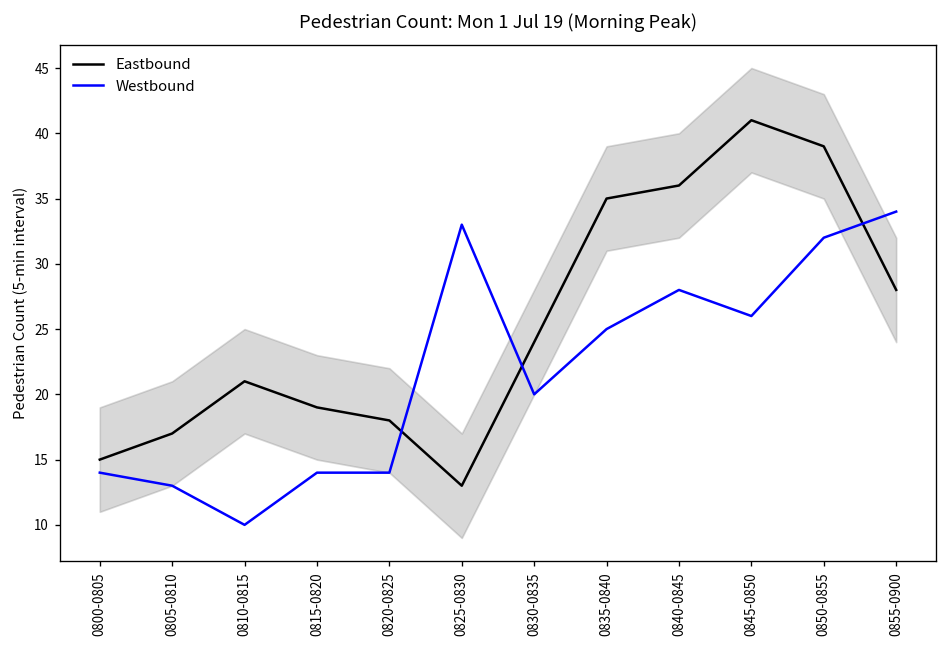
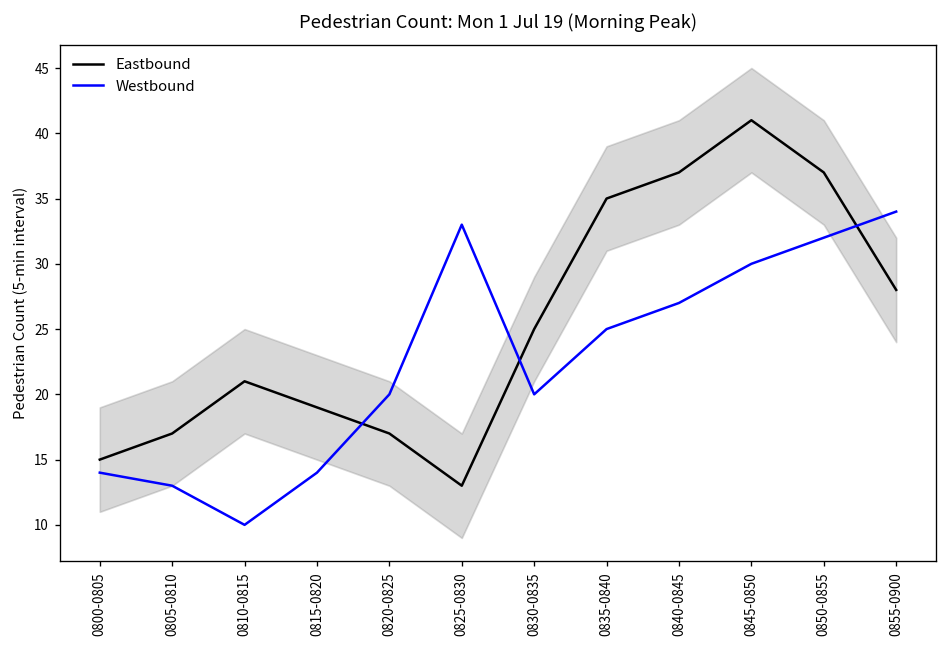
  {
    "Eastbound": {
      "0800-0805": 15,
      "0805-0810": 17,
      "0810-0815": 21,
      "0815-0820": 19,
-     "0820-0825": 18,
+     "0820-0825": 17,
      "0825-0830": 13,
-     "0830-0835": 24,
+     "0830-0835": 25,
      "0835-0840": 35,
-     "0840-0845": 36,
+     "0840-0845": 37,
      "0845-0850": 41,
-     "0850-0855": 39,
+     "0850-0855": 37,
      "0855-0900": 28
    },
    "Westbound": {
      "0800-0805": 14,
      "0805-0810": 13,
      "0810-0815": 10,
      "0815-0820": 14,
-     "0820-0825": 14,
+     "0820-0825": 20,
      "0825-0830": 33,
      "0830-0835": 20,
      "0835-0840": 25,
-     "0840-0845": 28,
-     "0845-0850": 26,
+     "0840-0845": 27,
+     "0845-0850": 30,
      "0850-0855": 32,
      "0855-0900": 34
    }
  }
